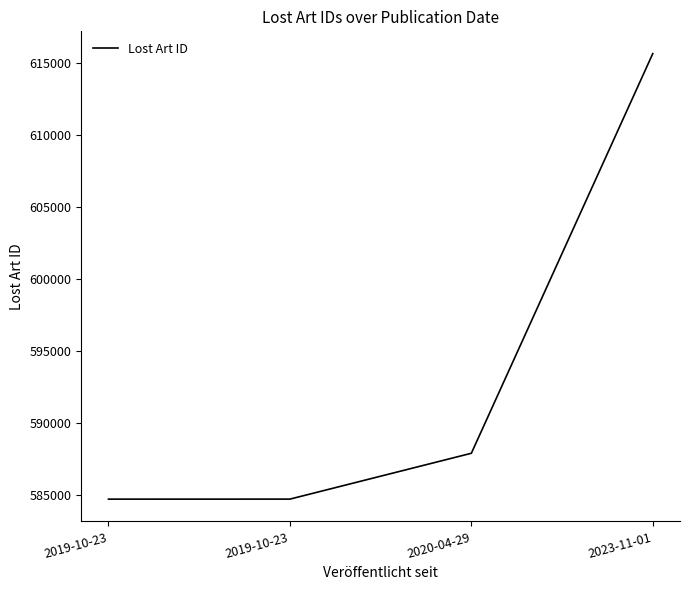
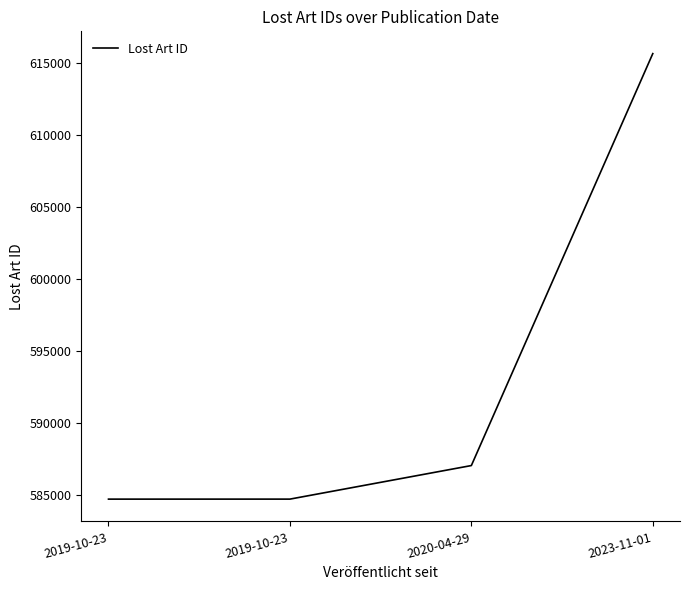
  {
-   "2020-04-29": 587900,
+   "2020-04-29": 587100,
    "2023-11-01": 615700
  }
